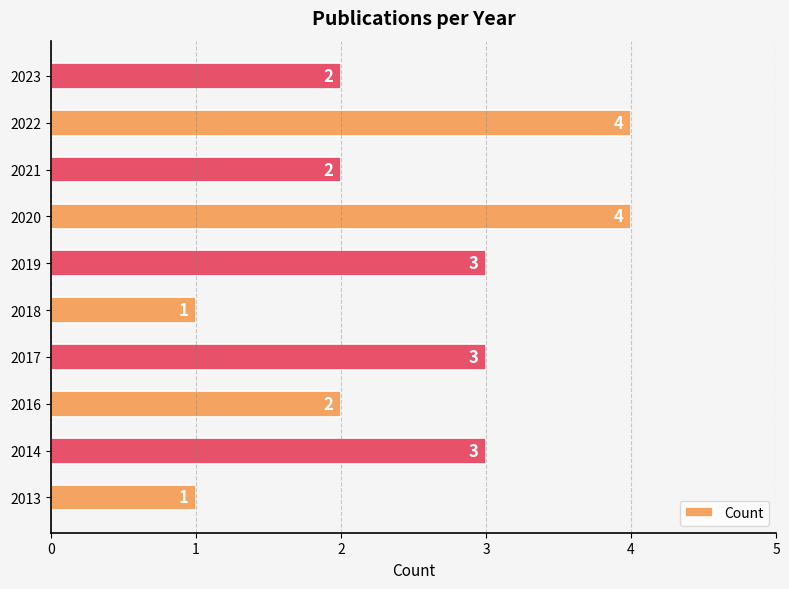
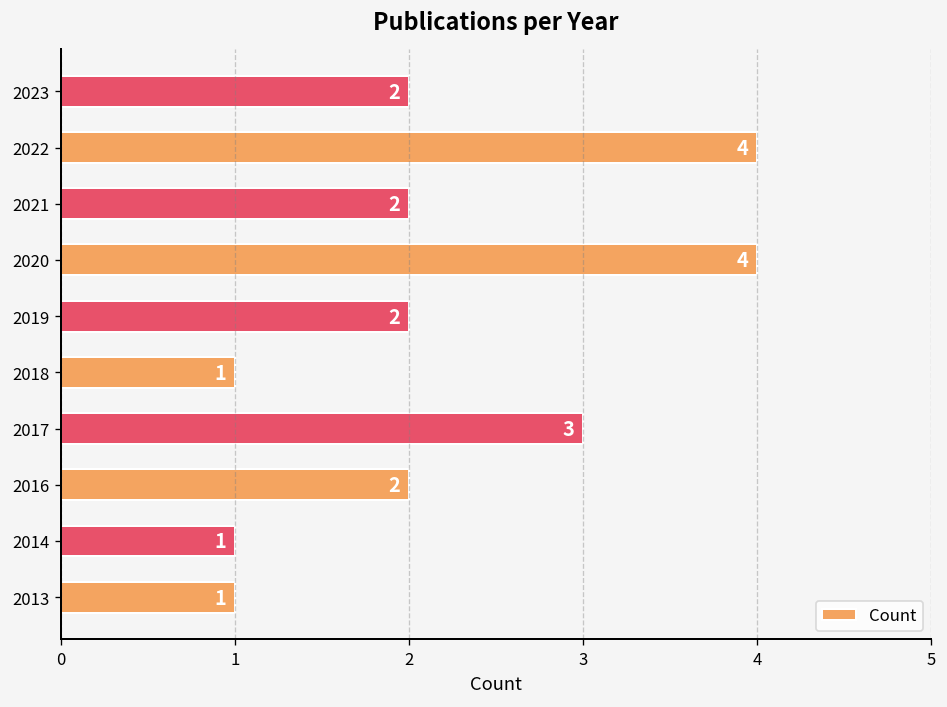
  {
    "2023": 2,
    "2022": 4,
    "2021": 2,
    "2020": 4,
-   "2019": 3,
+   "2019": 2,
    "2018": 1,
    "2017": 3,
    "2016": 2,
-   "2014": 3,
+   "2014": 1,
    "2013": 1
  }
